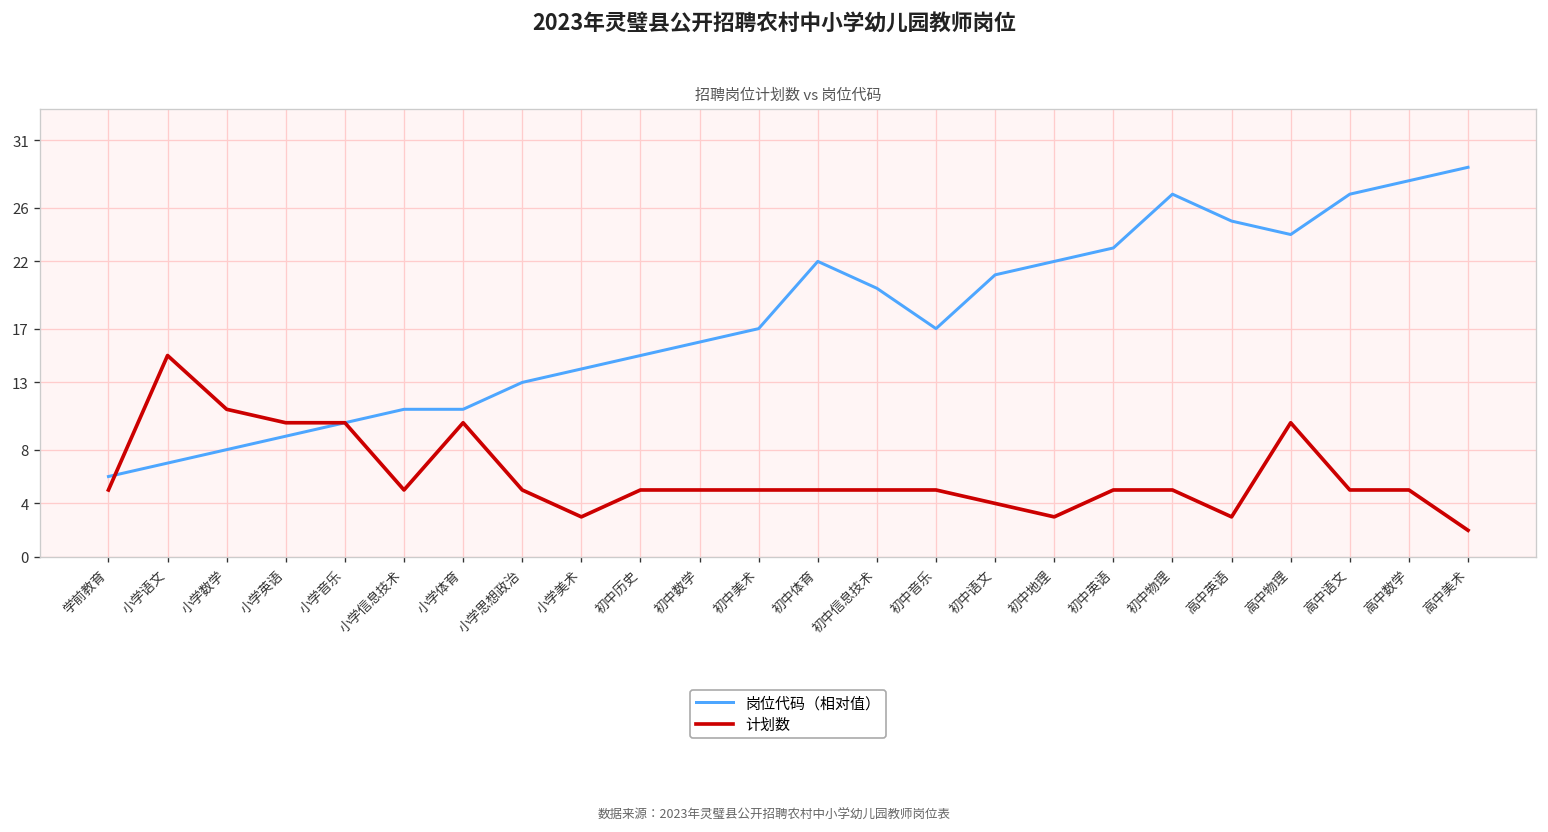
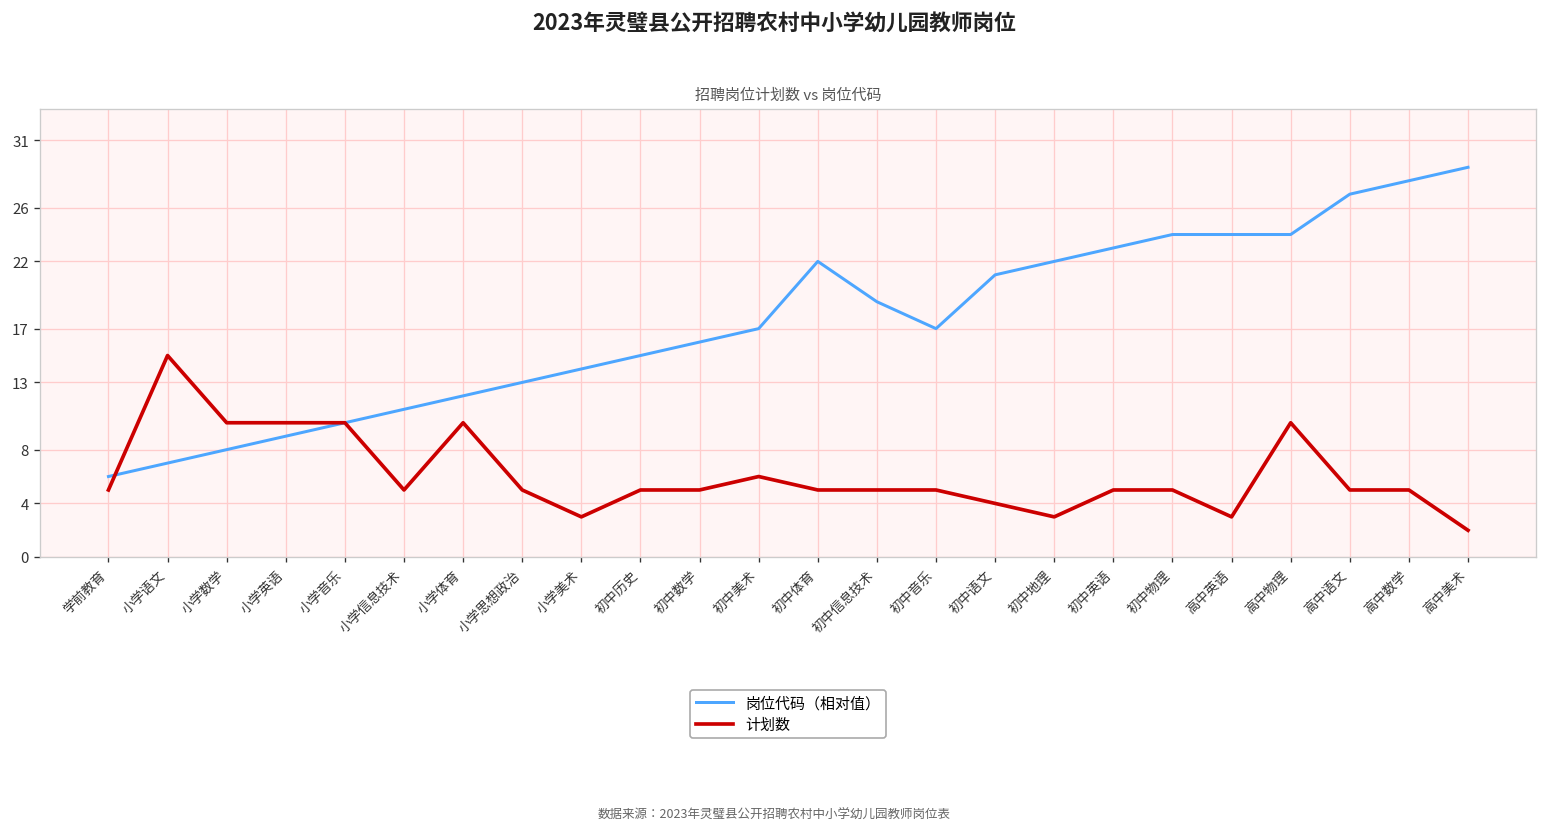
  {
    "岗位代码（相对值）": {
      "学前教育": 6.0,
      "小学语文": 7.0,
      "小学数学": 8.0,
      "小学英语": 9.0,
      "小学信息技术": 11.0,
-     "小学体育": 11.0,
+     "小学体育": 12.0,
      "小学思想政治": 13.0,
      "小学美术": 14.0,
      "初中历史": 15.0,
      "初中数学": 16.0,
      "初中美术": 17.0,
      "初中体育": 22.0,
-     "初中信息技术": 20.0,
+     "初中信息技术": 19.0,
      "初中音乐": 17.0,
      "初中语文": 21.0,
      "初中地理": 22.0,
      "初中英语": 23.0,
-     "初中物理": 27.0,
-     "高中英语": 25.0,
+     "初中物理": 24.0,
+     "高中英语": 24.0,
      "高中物理": 24.0,
      "高中语文": 27.0,
      "高中数学": 28.0,
      "高中美术": 29.0
    },
    "计划数": {
      "学前教育": 5,
      "小学语文": 15,
-     "小学数学": 11,
+     "小学数学": 10,
      "小学英语": 10,
      "小学信息技术": 5,
      "小学体育": 10,
      "小学思想政治": 5,
      "小学美术": 3,
      "初中历史": 5,
      "初中数学": 5,
-     "初中美术": 5,
+     "初中美术": 6,
      "初中体育": 5,
      "初中信息技术": 5,
      "初中音乐": 5,
      "初中语文": 4,
      "初中地理": 3,
      "初中英语": 5,
      "初中物理": 5,
      "高中英语": 3,
      "高中物理": 10,
      "高中语文": 5,
      "高中数学": 5,
      "高中美术": 2
    }
  }
